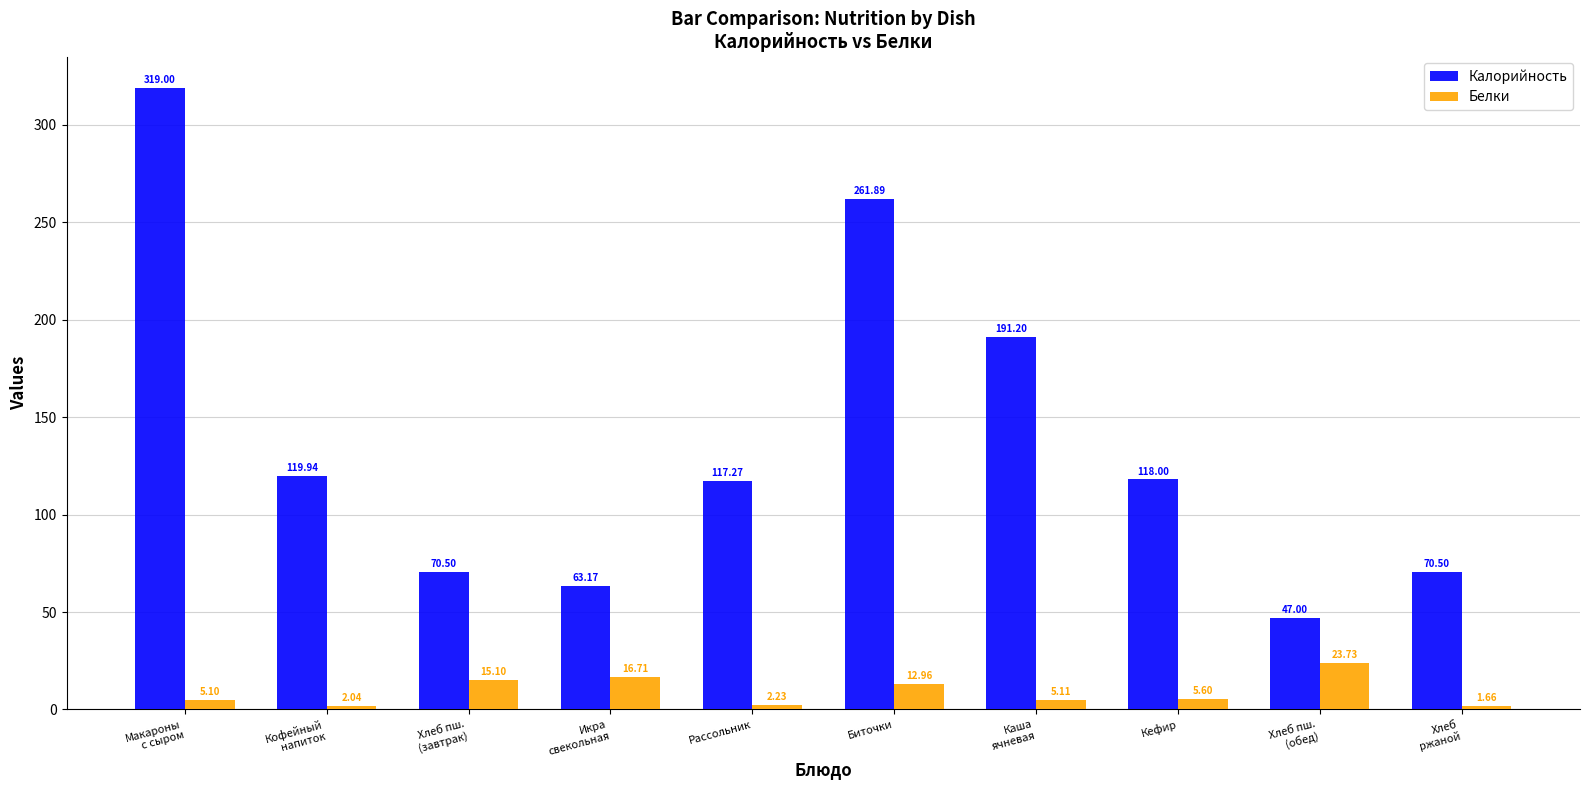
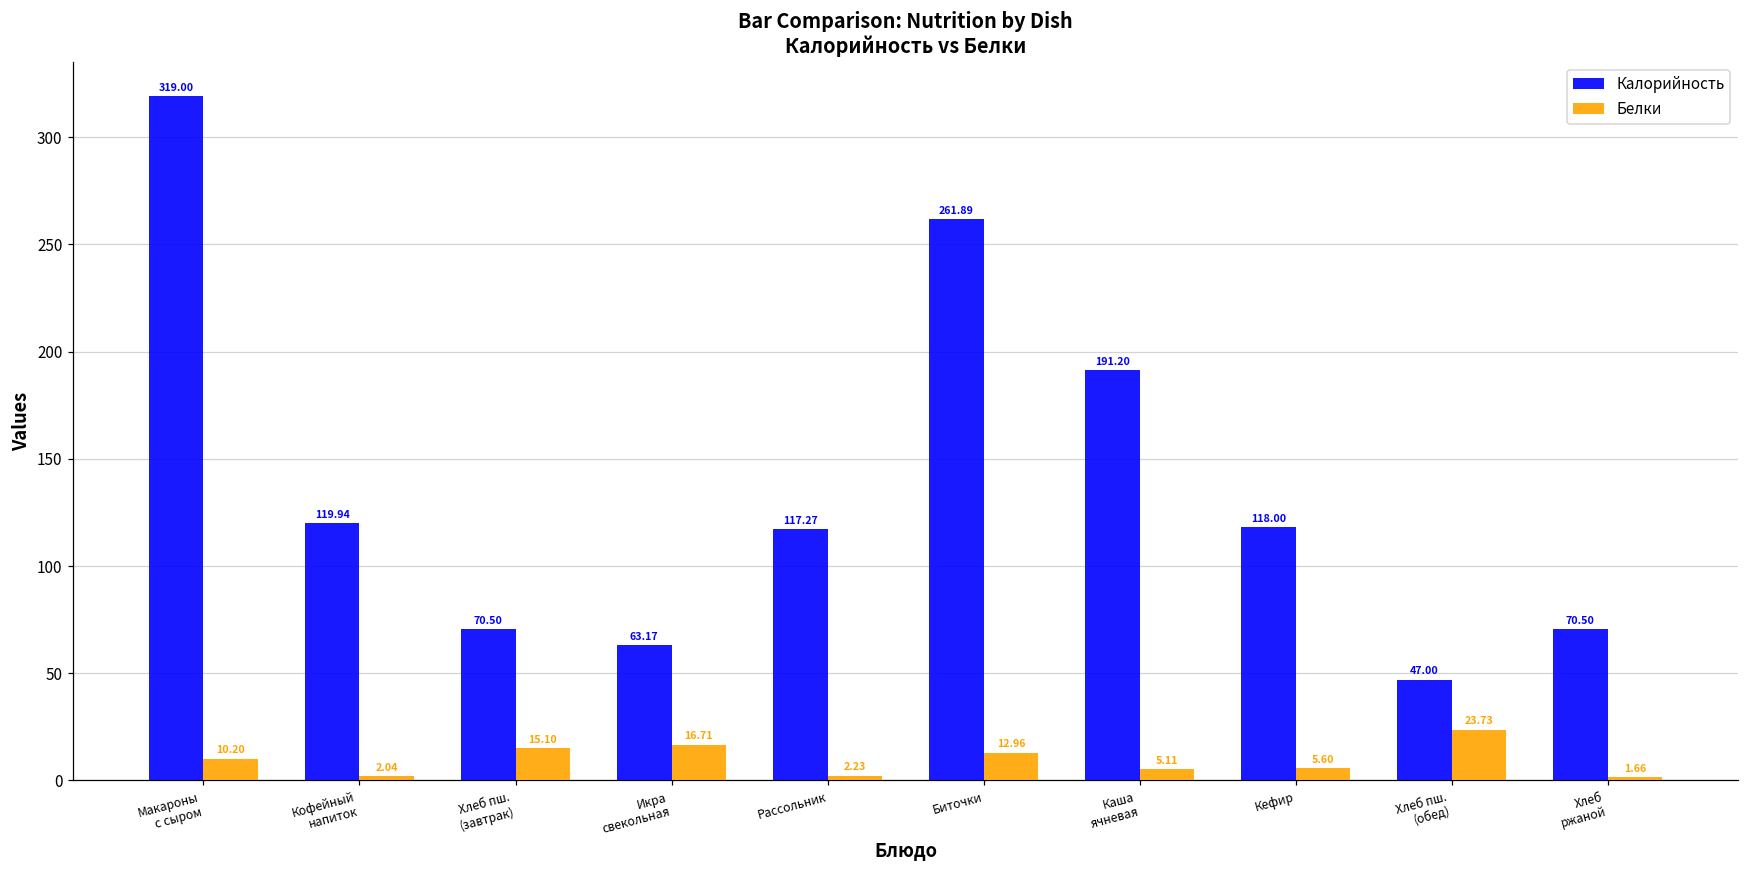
  {
    "Калорийность": {
      "Макароны с сыром": 319.00,
      "Кофейный напиток": 119.94,
      "Хлеб пш. (завтрак)": 70.50,
      "Икра свекольная": 63.17,
      "Рассольник": 117.27,
      "Биточки": 261.89,
      "Каша ячневая": 191.20,
      "Кефир": 118.00,
      "Хлеб пш. (обед)": 47.00,
      "Хлеб ржаной": 70.50
    },
    "Белки": {
-     "Макароны с сыром": 5.10,
+     "Макароны с сыром": 10.20,
      "Кофейный напиток": 2.04,
      "Хлеб пш. (завтрак)": 15.10,
      "Икра свекольная": 16.71,
      "Рассольник": 2.23,
      "Биточки": 12.96,
      "Каша ячневая": 5.11,
      "Кефир": 5.60,
      "Хлеб пш. (обед)": 23.73,
      "Хлеб ржаной": 1.66
    }
  }
